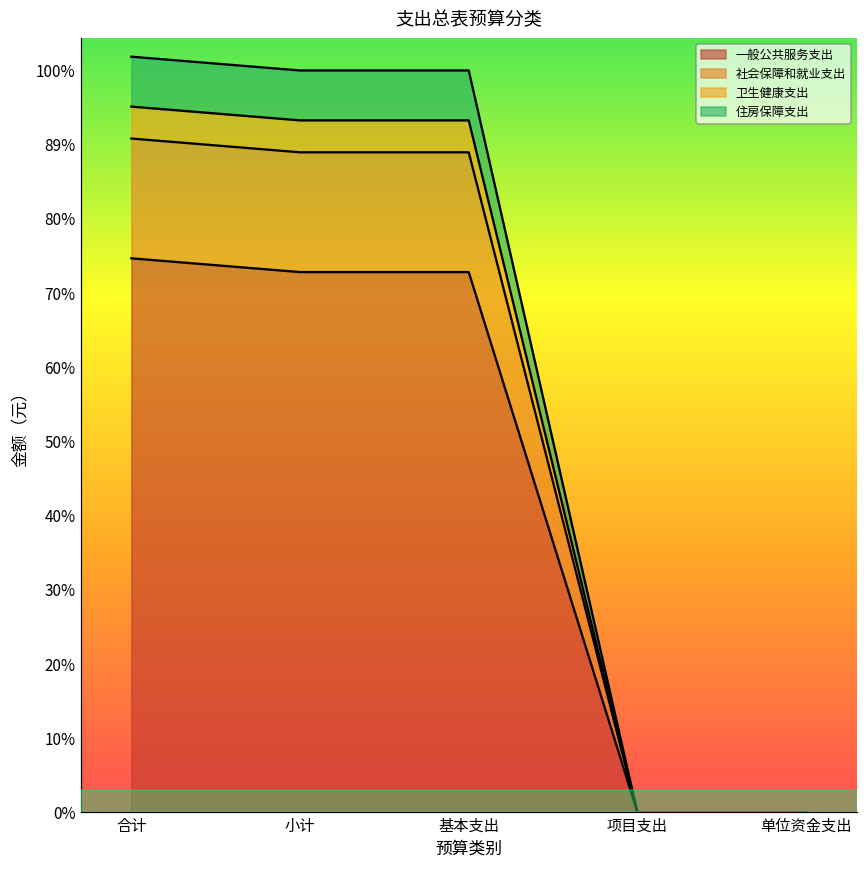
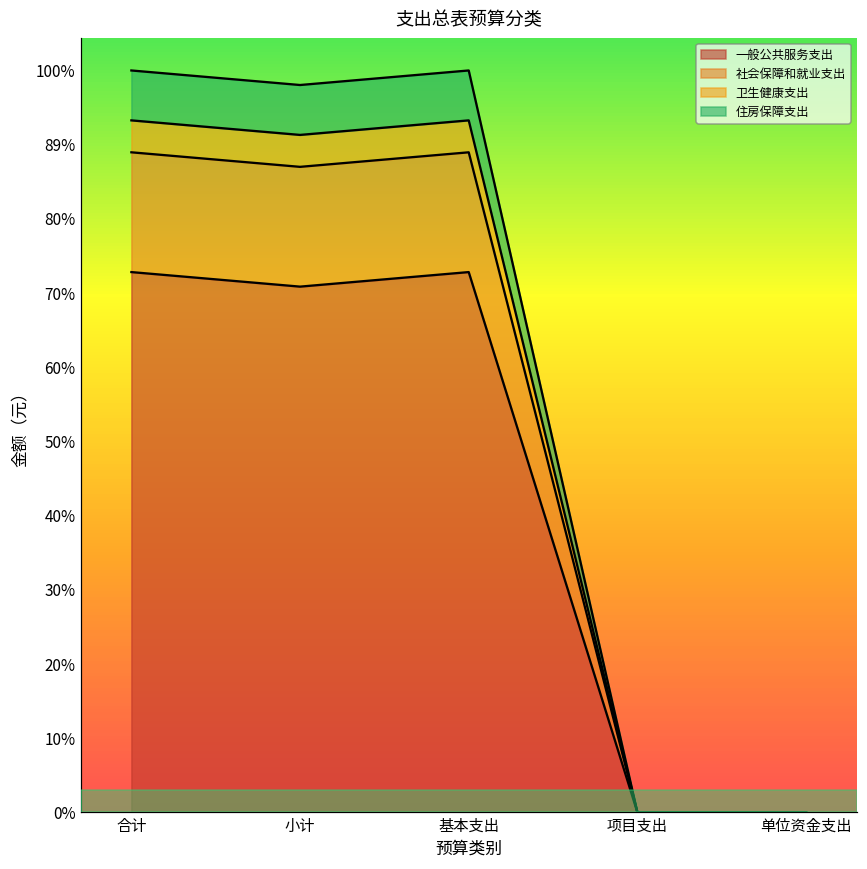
  {
    "一般公共服务支出": {
-     "合计": "75%",
-     "小计": "73%",
+     "合计": "73%",
+     "小计": "71%",
      "基本支出": "73%"
    },
    "住房保障支出": {
      "合计": "7%",
      "小计": "7%",
      "基本支出": "7%"
    }
  }
